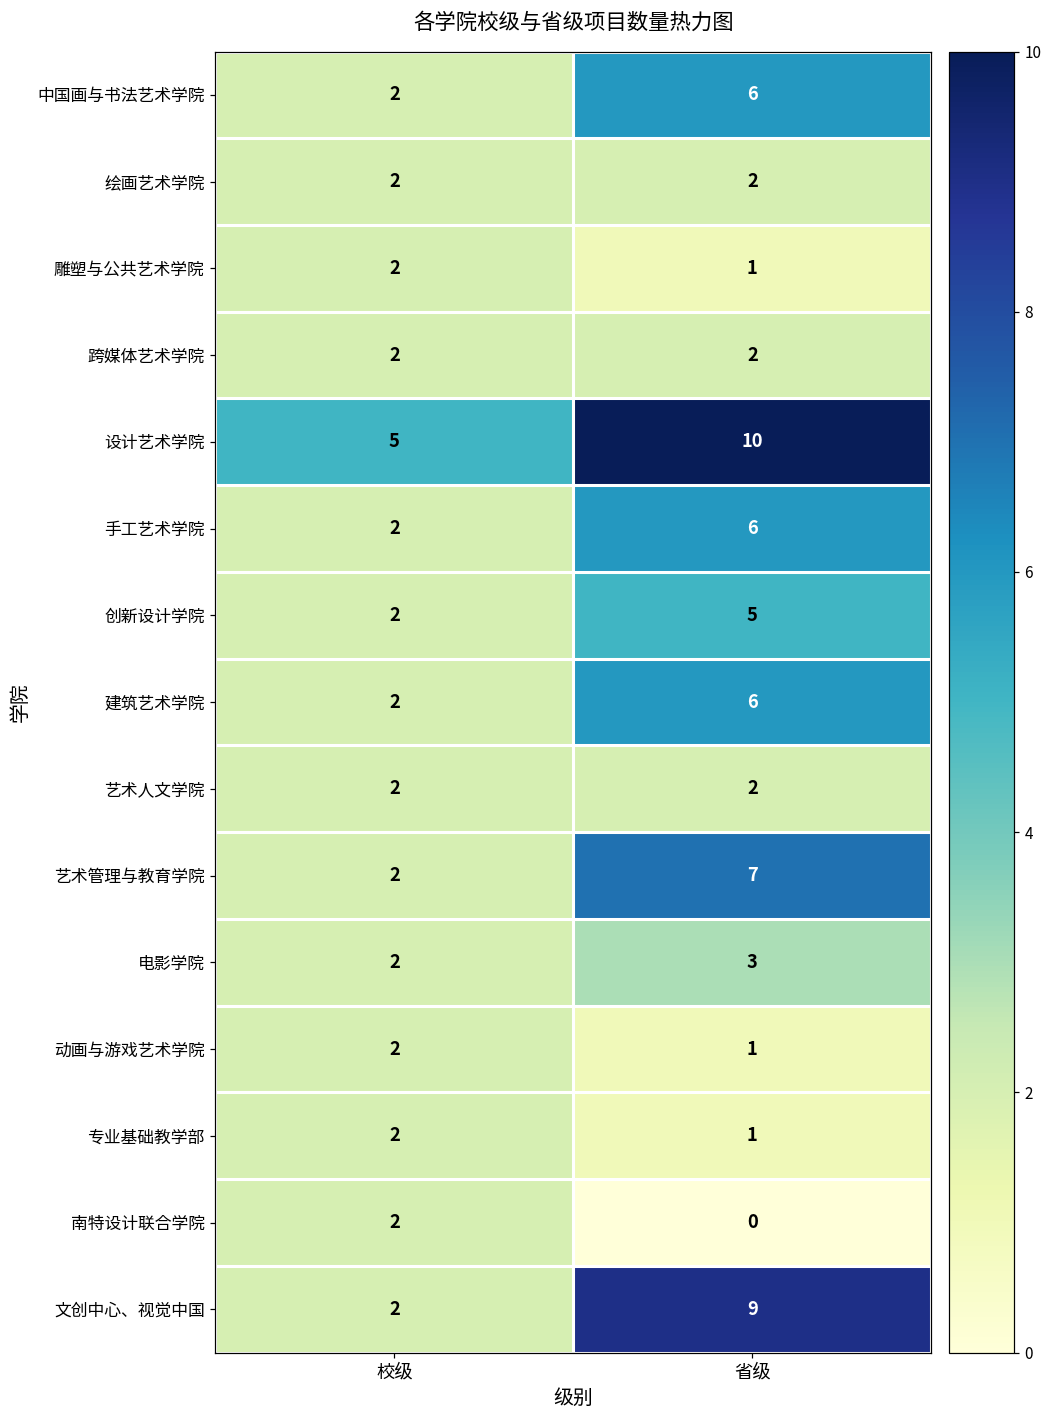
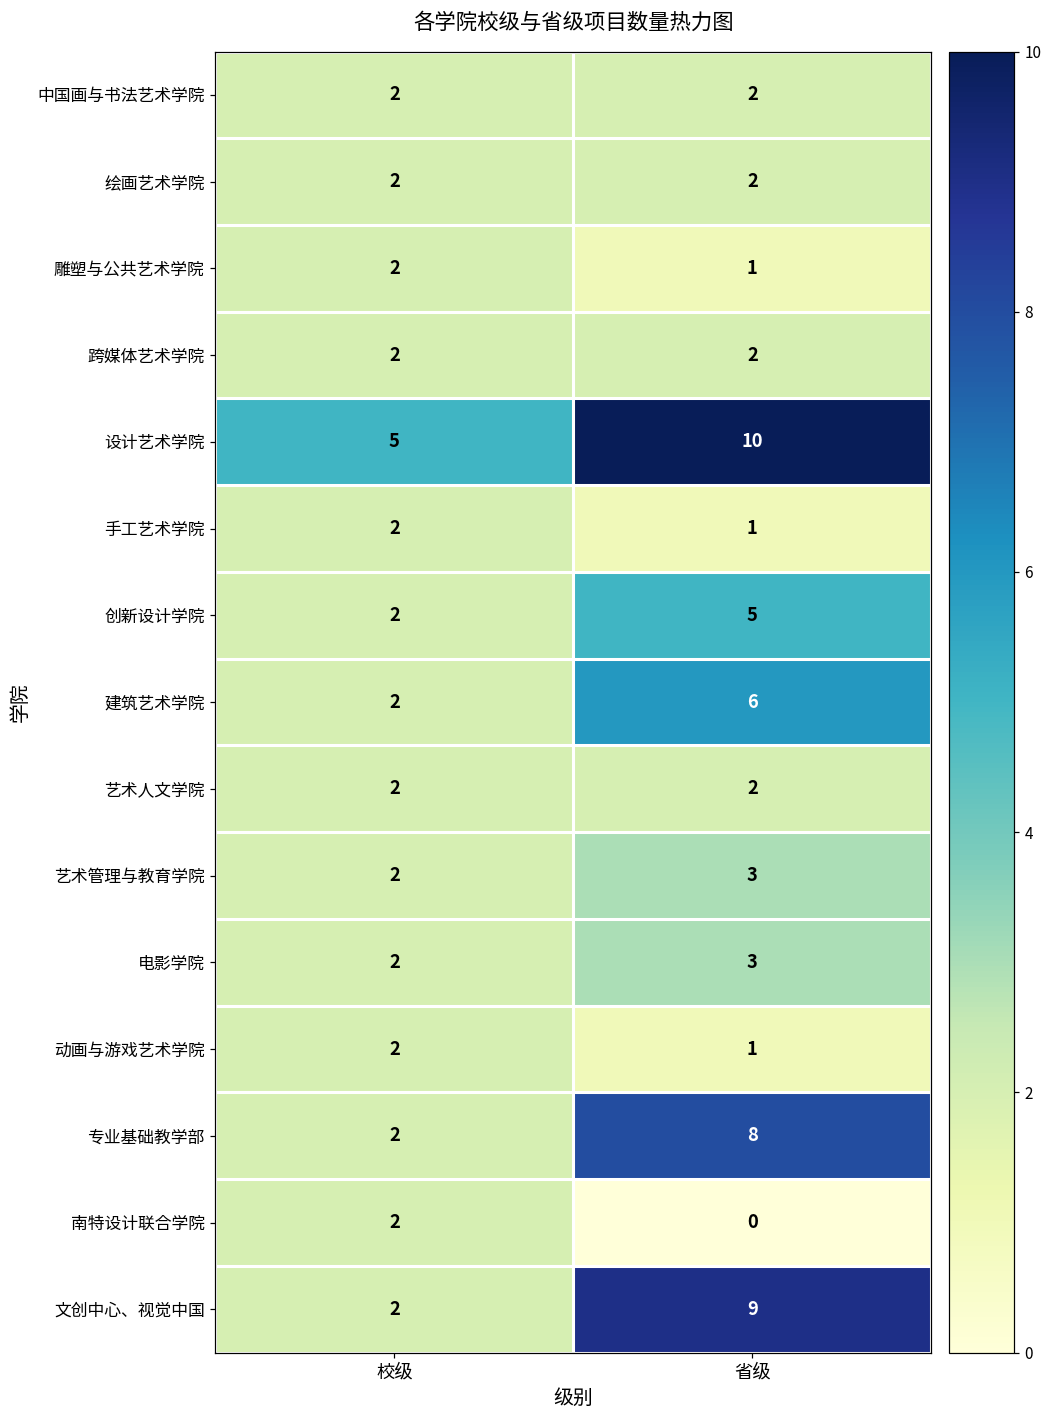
  {
    "中国画与书法艺术学院": {
      "校级": 2,
-     "省级": 6
+     "省级": 2
    },
    "绘画艺术学院": {
      "校级": 2,
      "省级": 2
    },
    "雕塑与公共艺术学院": {
      "校级": 2,
      "省级": 1
    },
    "跨媒体艺术学院": {
      "校级": 2,
      "省级": 2
    },
    "设计艺术学院": {
      "校级": 5,
      "省级": 10
    },
    "手工艺术学院": {
      "校级": 2,
-     "省级": 6
+     "省级": 1
    },
    "创新设计学院": {
      "校级": 2,
      "省级": 5
    },
    "建筑艺术学院": {
      "校级": 2,
      "省级": 6
    },
    "艺术人文学院": {
      "校级": 2,
      "省级": 2
    },
    "艺术管理与教育学院": {
      "校级": 2,
-     "省级": 7
+     "省级": 3
    },
    "电影学院": {
      "校级": 2,
      "省级": 3
    },
    "动画与游戏艺术学院": {
      "校级": 2,
      "省级": 1
    },
    "专业基础教学部": {
      "校级": 2,
-     "省级": 1
+     "省级": 8
    },
    "南特设计联合学院": {
      "校级": 2,
      "省级": 0
    },
    "文创中心、视觉中国": {
      "校级": 2,
      "省级": 9
    }
  }
